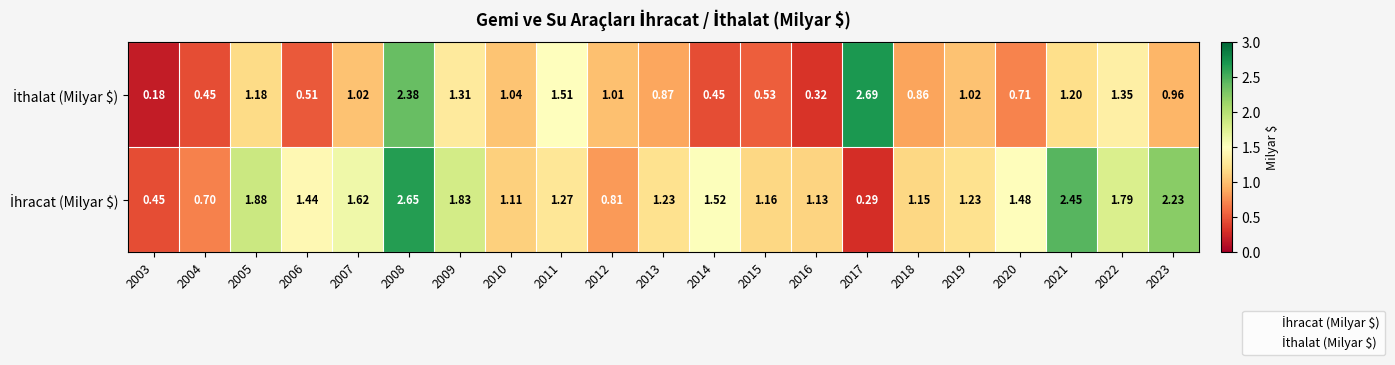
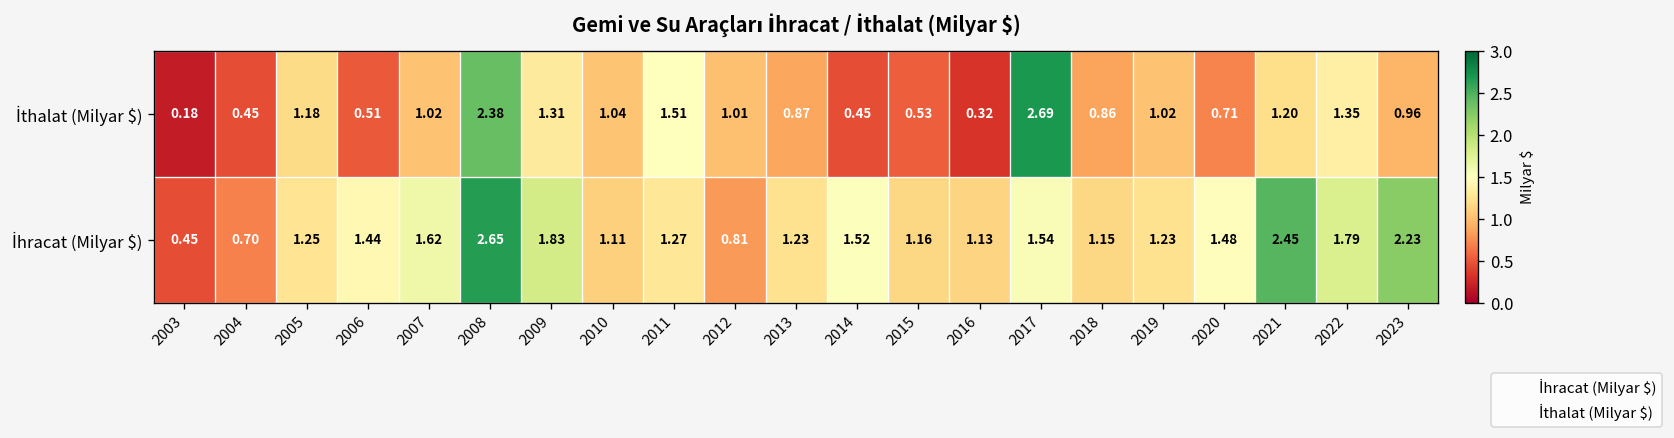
  {
    "İthalat (Milyar $)": {
      "2003": 0.18,
      "2004": 0.45,
      "2005": 1.18,
      "2006": 0.51,
      "2007": 1.02,
      "2008": 2.38,
      "2009": 1.31,
      "2010": 1.04,
      "2011": 1.51,
      "2012": 1.01,
      "2013": 0.87,
      "2014": 0.45,
      "2015": 0.53,
      "2016": 0.32,
      "2017": 2.69,
      "2018": 0.86,
      "2019": 1.02,
      "2020": 0.71,
      "2021": 1.20,
      "2022": 1.35,
      "2023": 0.96
    },
    "İhracat (Milyar $)": {
      "2003": 0.45,
      "2004": 0.70,
-     "2005": 1.88,
+     "2005": 1.25,
      "2006": 1.44,
      "2007": 1.62,
      "2008": 2.65,
      "2009": 1.83,
      "2010": 1.11,
      "2011": 1.27,
      "2012": 0.81,
      "2013": 1.23,
      "2014": 1.52,
      "2015": 1.16,
      "2016": 1.13,
-     "2017": 0.29,
+     "2017": 1.54,
      "2018": 1.15,
      "2019": 1.23,
      "2020": 1.48,
      "2021": 2.45,
      "2022": 1.79,
      "2023": 2.23
    }
  }
